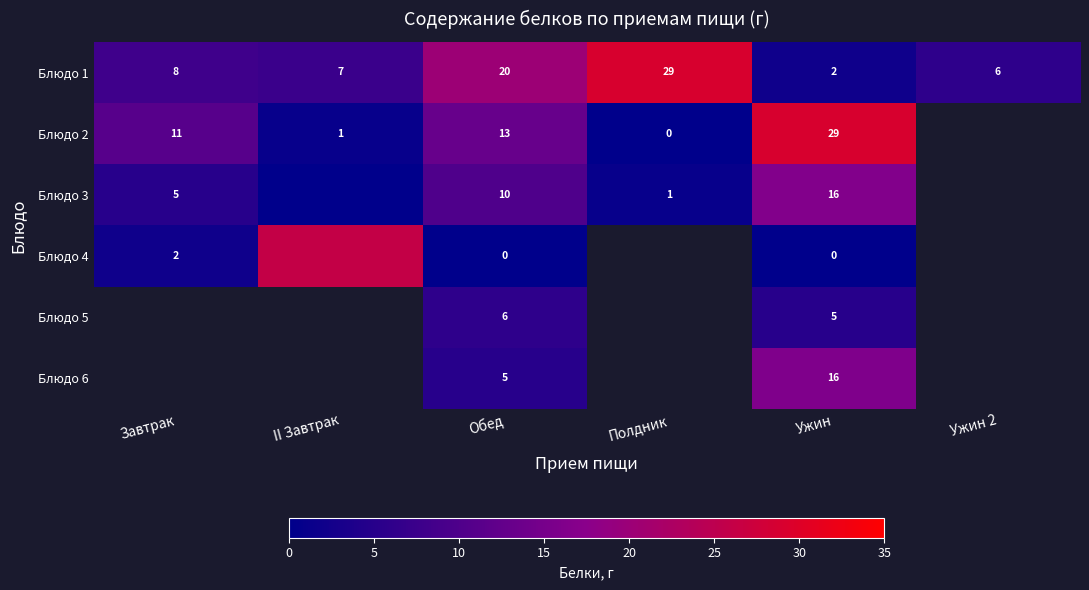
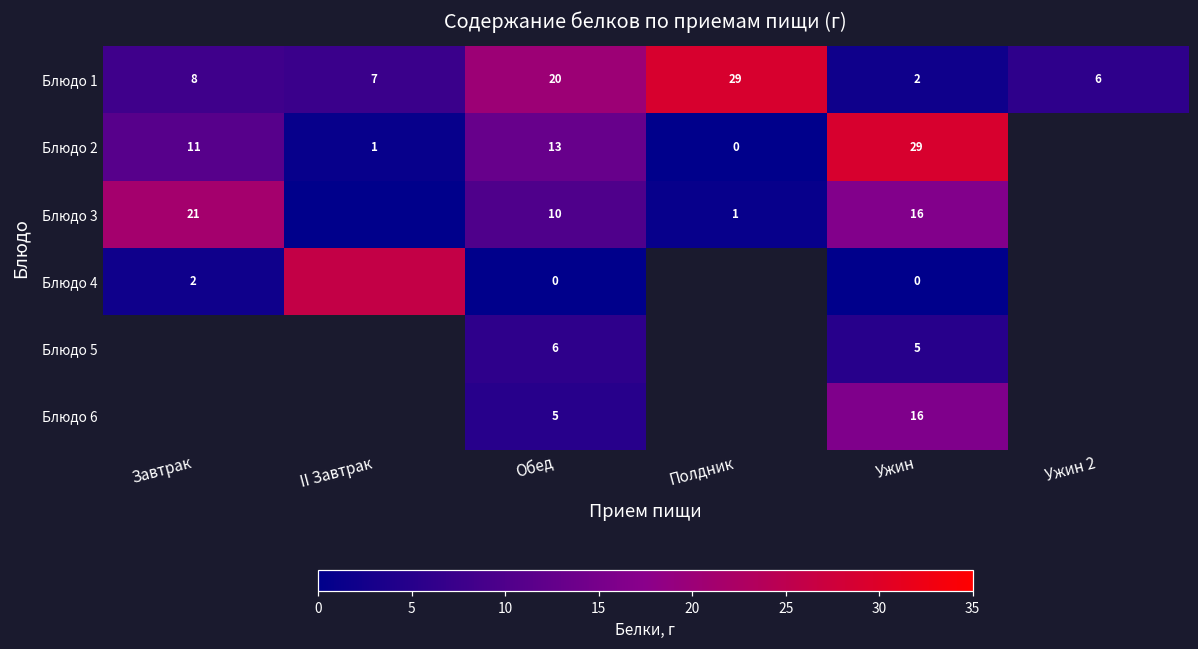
  {
    "Блюдо 1": {
      "Завтрак": 8,
      "II Завтрак": 7,
      "Обед": 20,
      "Полдник": 29,
      "Ужин": 2,
      "Ужин 2": 6
    },
    "Блюдо 2": {
      "Завтрак": 11,
      "II Завтрак": 1,
      "Обед": 13,
      "Полдник": 0,
      "Ужин": 29
    },
    "Блюдо 3": {
-     "Завтрак": 5,
+     "Завтрак": 21,
      "Обед": 10,
      "Полдник": 1,
      "Ужин": 16
    },
    "Блюдо 4": {
      "Завтрак": 2,
      "Обед": 0,
      "Ужин": 0
    },
    "Блюдо 5": {
      "Обед": 6,
      "Ужин": 5
    },
    "Блюдо 6": {
      "Обед": 5,
      "Ужин": 16
    }
  }
